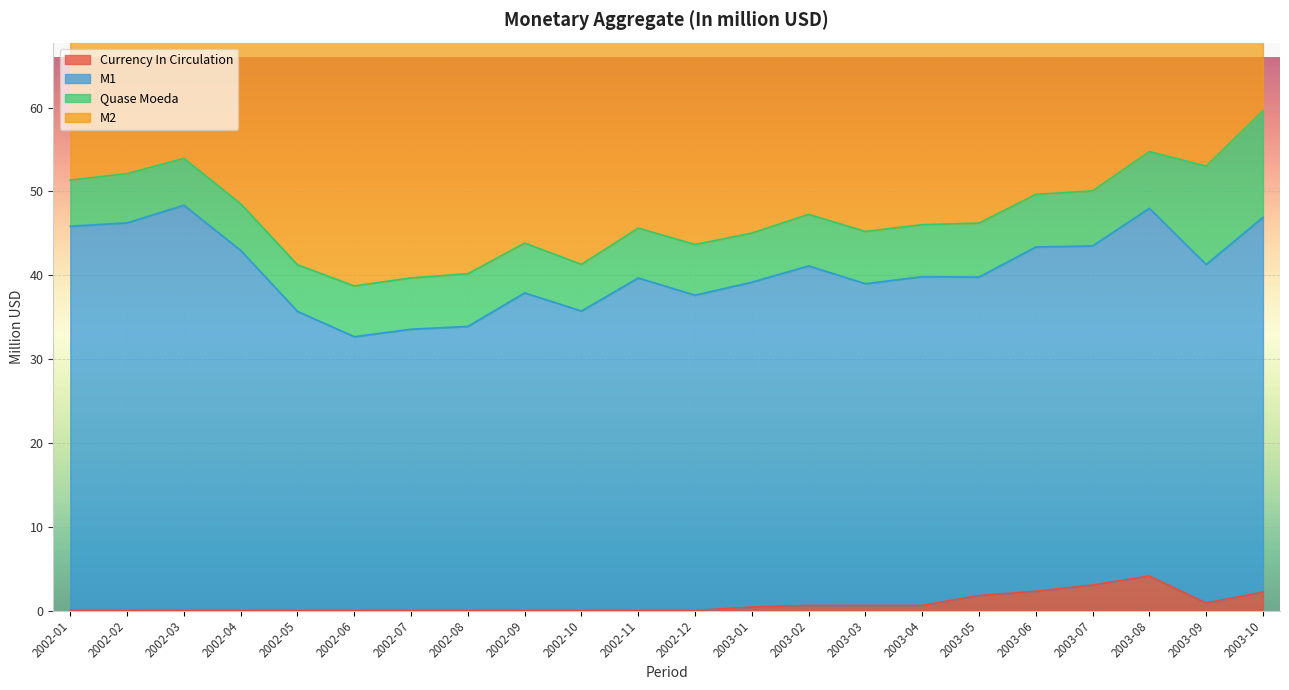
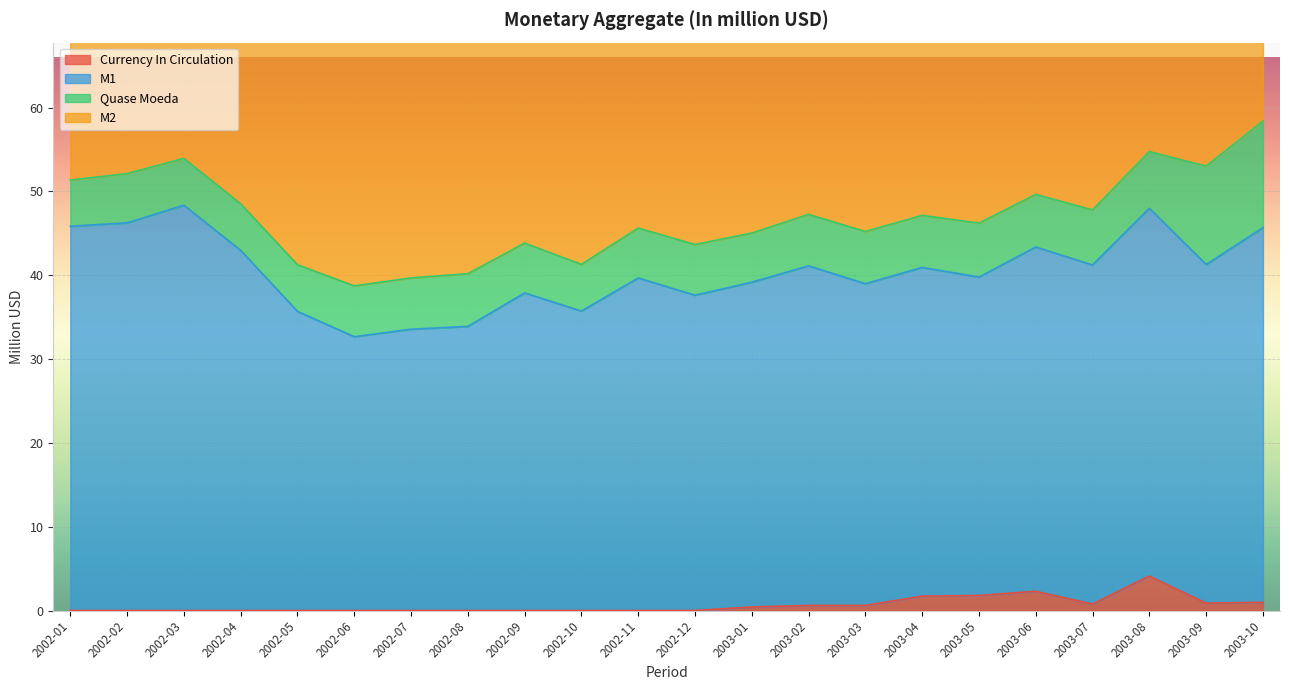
  {
    "Currency In Circulation": {
      "2002-01": 0,
      "2002-02": 0,
      "2002-03": 0,
      "2002-04": 0,
      "2002-05": 0,
      "2002-06": 0,
      "2002-07": 0,
      "2002-08": 0,
      "2002-09": 0,
      "2002-10": 0,
      "2002-11": 0,
      "2002-12": 0,
      "2003-01": 0,
      "2003-02": 1,
      "2003-03": 1,
-     "2003-04": 1,
+     "2003-04": 2,
      "2003-05": 2,
      "2003-06": 2,
-     "2003-07": 3,
+     "2003-07": 1,
      "2003-08": 4,
      "2003-09": 1,
-     "2003-10": 2
+     "2003-10": 1
    },
    "M1": {
      "2002-01": 46,
      "2002-02": 46,
      "2002-03": 48,
      "2002-04": 43,
      "2002-05": 36,
      "2002-06": 33,
      "2002-07": 34,
      "2002-08": 34,
      "2002-09": 38,
      "2002-10": 36,
      "2002-11": 40,
      "2002-12": 38,
      "2003-01": 39,
      "2003-02": 41,
      "2003-03": 38,
      "2003-04": 39,
      "2003-05": 38,
      "2003-06": 41,
      "2003-07": 40,
      "2003-08": 44,
      "2003-09": 40,
      "2003-10": 45
    },
    "Quase Moeda": {
      "2002-01": 6,
      "2002-02": 6,
      "2002-03": 6,
      "2002-04": 6,
      "2002-05": 6,
      "2002-06": 6,
      "2002-07": 6,
      "2002-08": 6,
      "2002-09": 6,
      "2002-10": 6,
      "2002-11": 6,
      "2002-12": 6,
      "2003-01": 6,
      "2003-02": 6,
      "2003-03": 6,
      "2003-04": 6,
      "2003-05": 6,
      "2003-06": 6,
      "2003-07": 7,
      "2003-08": 7,
      "2003-09": 12,
      "2003-10": 13
    }
  }
